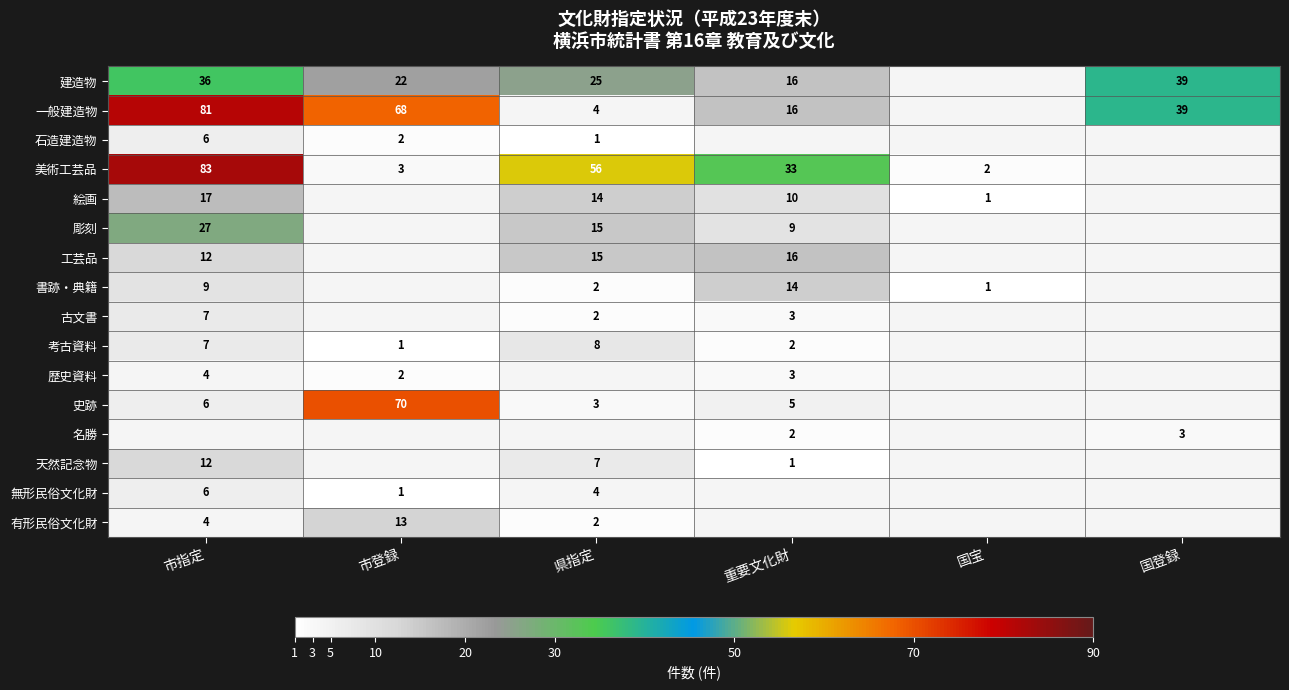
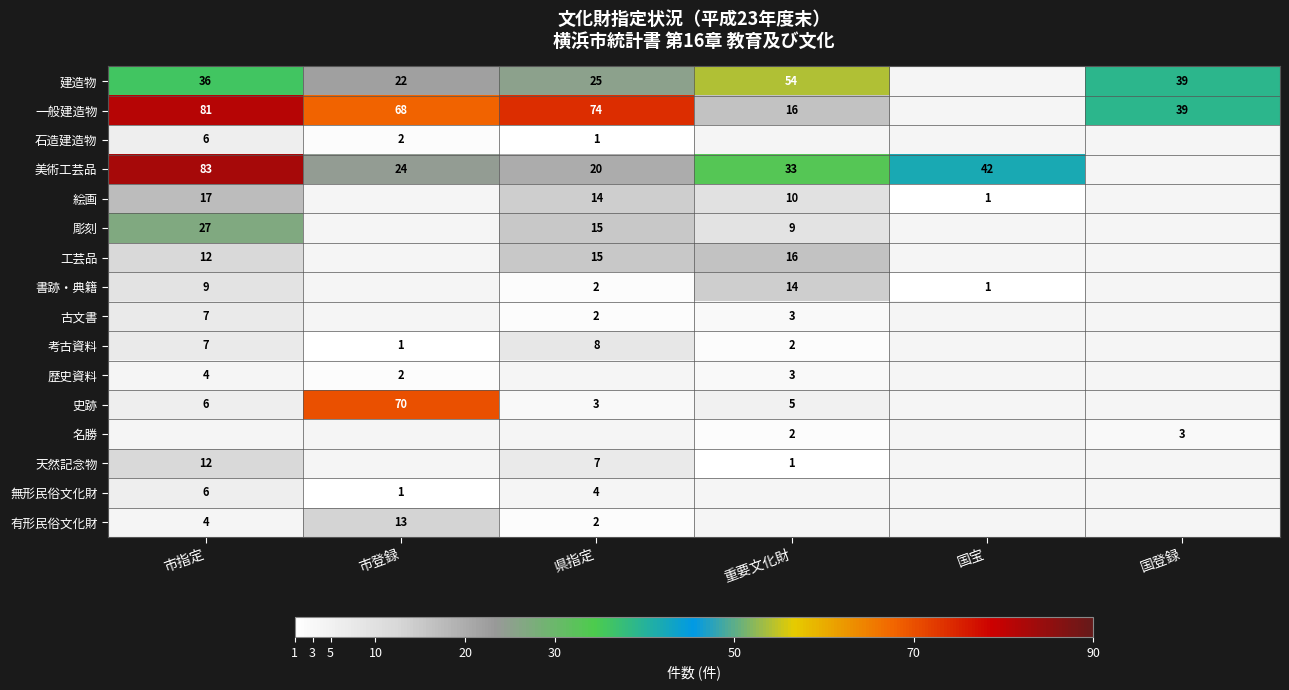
  {
    "建造物": {
      "市指定": 36,
      "市登録": 22,
      "県指定": 25,
-     "重要文化財": 16,
+     "重要文化財": 54,
      "国登録": 39
    },
    "一般建造物": {
      "市指定": 81,
      "市登録": 68,
-     "県指定": 4,
+     "県指定": 74,
      "重要文化財": 16,
      "国登録": 39
    },
    "石造建造物": {
      "市指定": 6,
      "市登録": 2,
      "県指定": 1
    },
    "美術工芸品": {
      "市指定": 83,
-     "市登録": 3,
-     "県指定": 56,
+     "市登録": 24,
+     "県指定": 20,
      "重要文化財": 33,
-     "国宝": 2
+     "国宝": 42
    },
    "絵画": {
      "市指定": 17,
      "県指定": 14,
      "重要文化財": 10,
      "国宝": 1
    },
    "彫刻": {
      "市指定": 27,
      "県指定": 15,
      "重要文化財": 9
    },
    "工芸品": {
      "市指定": 12,
      "県指定": 15,
      "重要文化財": 16
    },
    "書跡・典籍": {
      "市指定": 9,
      "県指定": 2,
      "重要文化財": 14,
      "国宝": 1
    },
    "古文書": {
      "市指定": 7,
      "県指定": 2,
      "重要文化財": 3
    },
    "考古資料": {
      "市指定": 7,
      "市登録": 1,
      "県指定": 8,
      "重要文化財": 2
    },
    "歴史資料": {
      "市指定": 4,
      "市登録": 2,
      "重要文化財": 3
    },
    "史跡": {
      "市指定": 6,
      "市登録": 70,
      "県指定": 3,
      "重要文化財": 5
    },
    "名勝": {
      "重要文化財": 2,
      "国登録": 3
    },
    "天然記念物": {
      "市指定": 12,
      "県指定": 7,
      "重要文化財": 1
    },
    "無形民俗文化財": {
      "市指定": 6,
      "市登録": 1,
      "県指定": 4
    },
    "有形民俗文化財": {
      "市指定": 4,
      "市登録": 13,
      "県指定": 2
    }
  }
